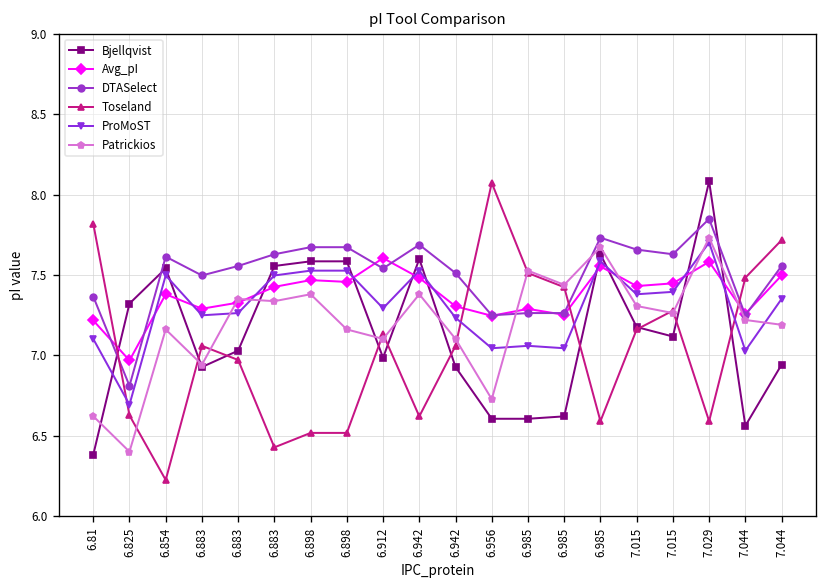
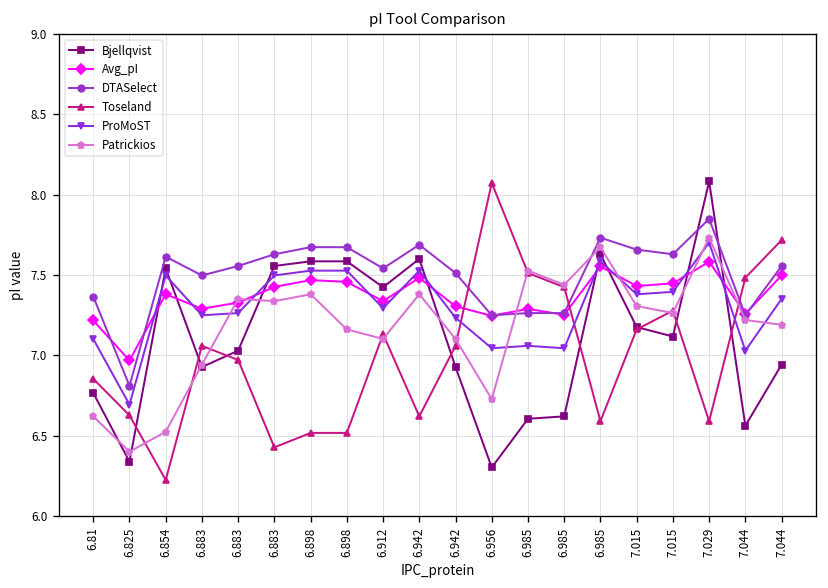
  {
    "Bjellqvist": {
-     "6.81": 6.38,
-     "6.825": 7.32,
+     "6.81": 6.77,
+     "6.825": 6.34,
      "6.854": 7.54,
-     "6.912": 6.99,
-     "6.956": 6.61,
+     "6.912": 7.42,
+     "6.956": 6.30,
      "7.029": 8.08
    },
    "Avg_pI": {
      "6.81": 7.22,
      "6.825": 6.97,
      "6.854": 7.38,
-     "6.912": 7.61,
+     "6.912": 7.34,
      "7.029": 7.58
    },
    "Toseland": {
-     "6.81": 7.82,
+     "6.81": 6.85,
      "6.825": 6.63,
      "6.854": 6.22,
      "6.912": 7.13,
      "6.956": 8.07,
      "7.029": 6.59
    },
    "Patrickios": {
      "6.81": 6.62,
      "6.825": 6.40,
-     "6.854": 7.16,
+     "6.854": 6.52,
      "6.912": 7.10,
      "6.956": 6.73,
      "7.029": 7.73
    }
  }
